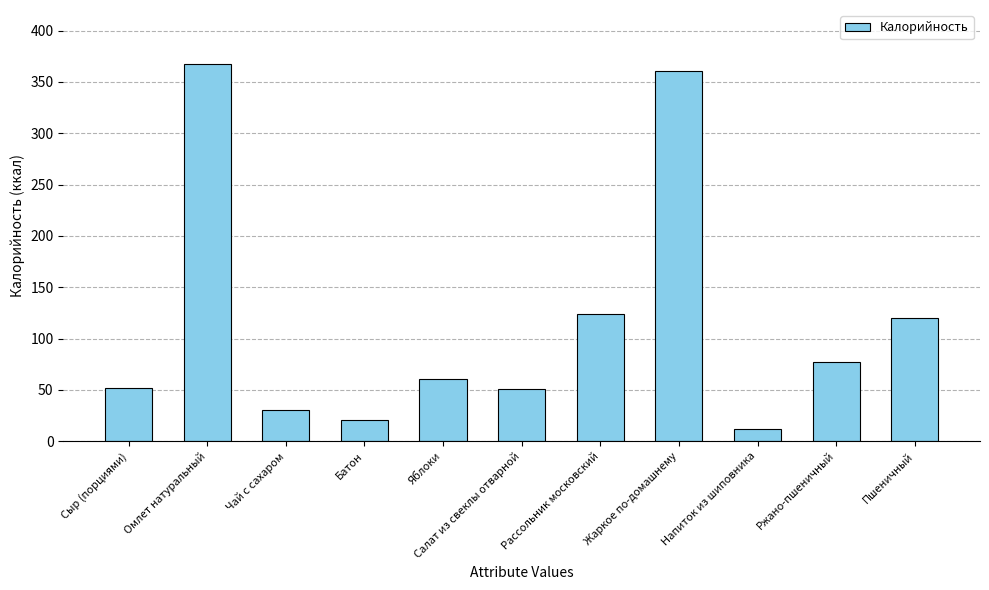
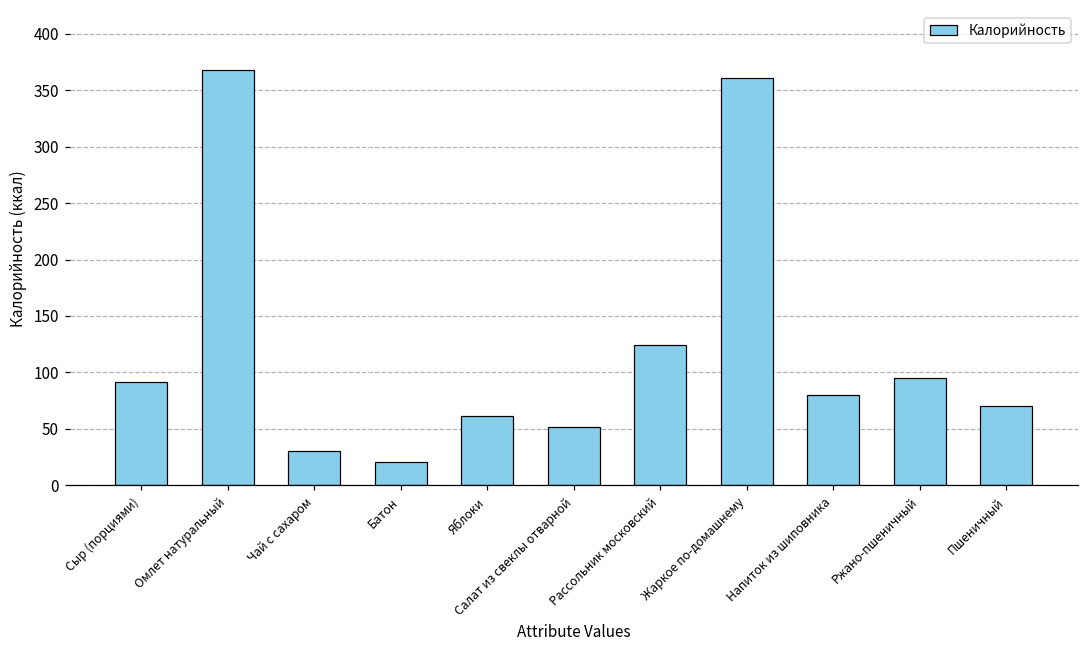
  {
-   "Сыр (порциями)": 52,
+   "Сыр (порциями)": 91,
    "Омлет натуральный": 368,
    "Чай с сахаром": 31,
    "Батон": 21,
    "Яблоки": 61,
    "Салат из свеклы отварной": 51,
    "Рассольник московский": 124,
    "Жаркое по-домашнему": 361,
-   "Напиток из шиповника": 12,
-   "Ржано-пшеничный": 78,
-   "Пшеничный": 120
+   "Напиток из шиповника": 80,
+   "Ржано-пшеничный": 95,
+   "Пшеничный": 71
  }
